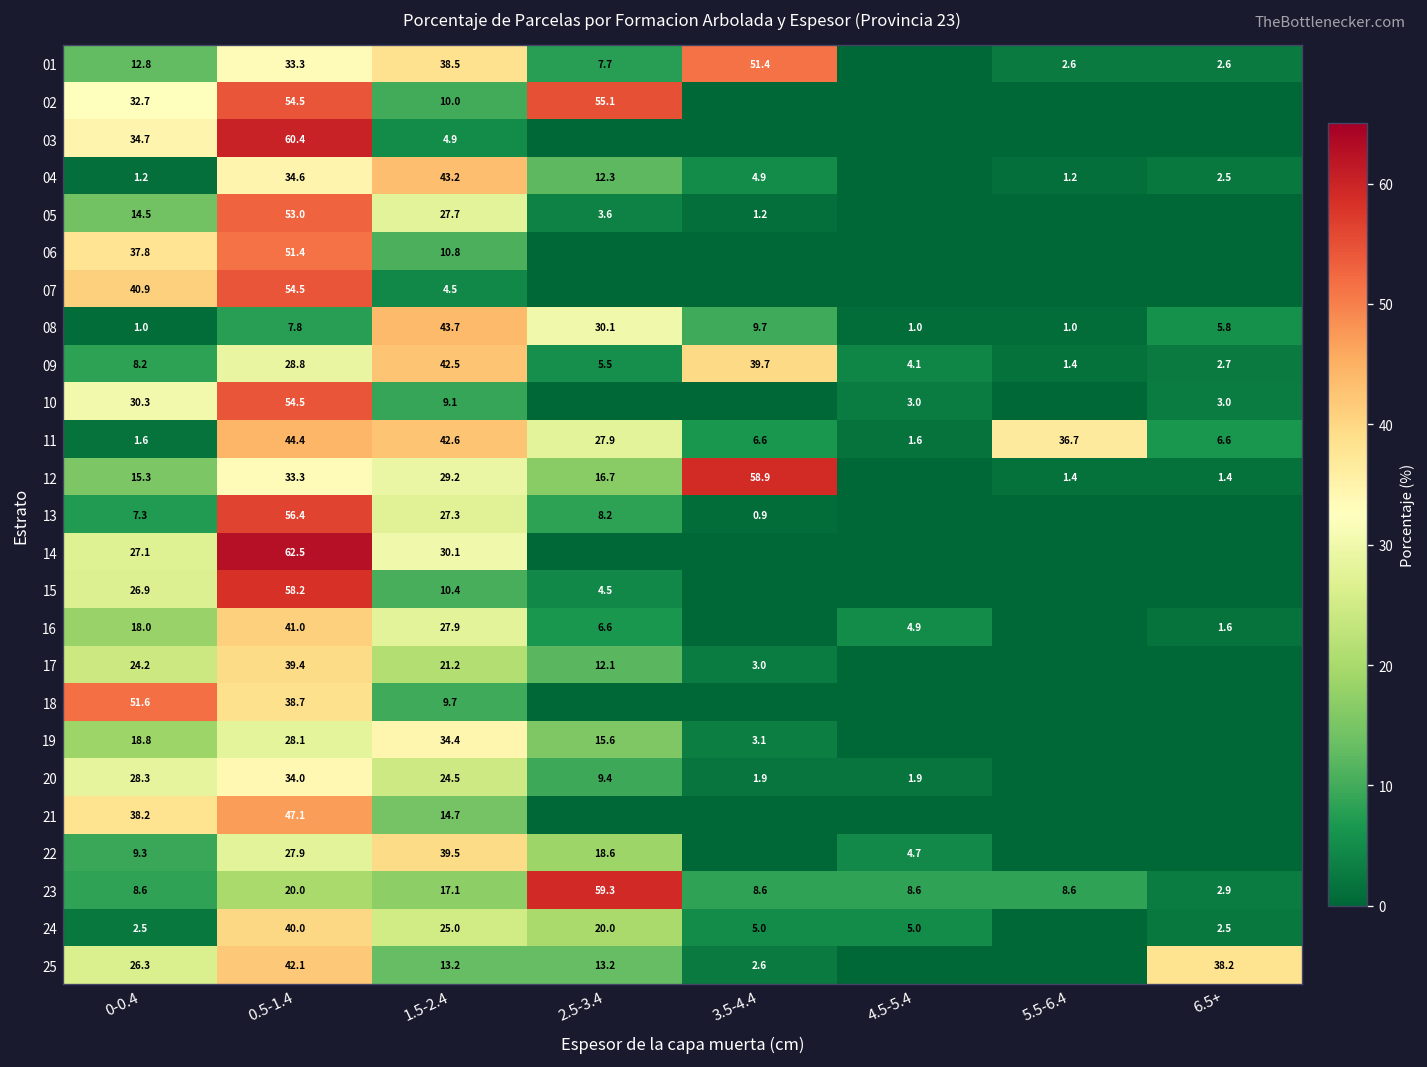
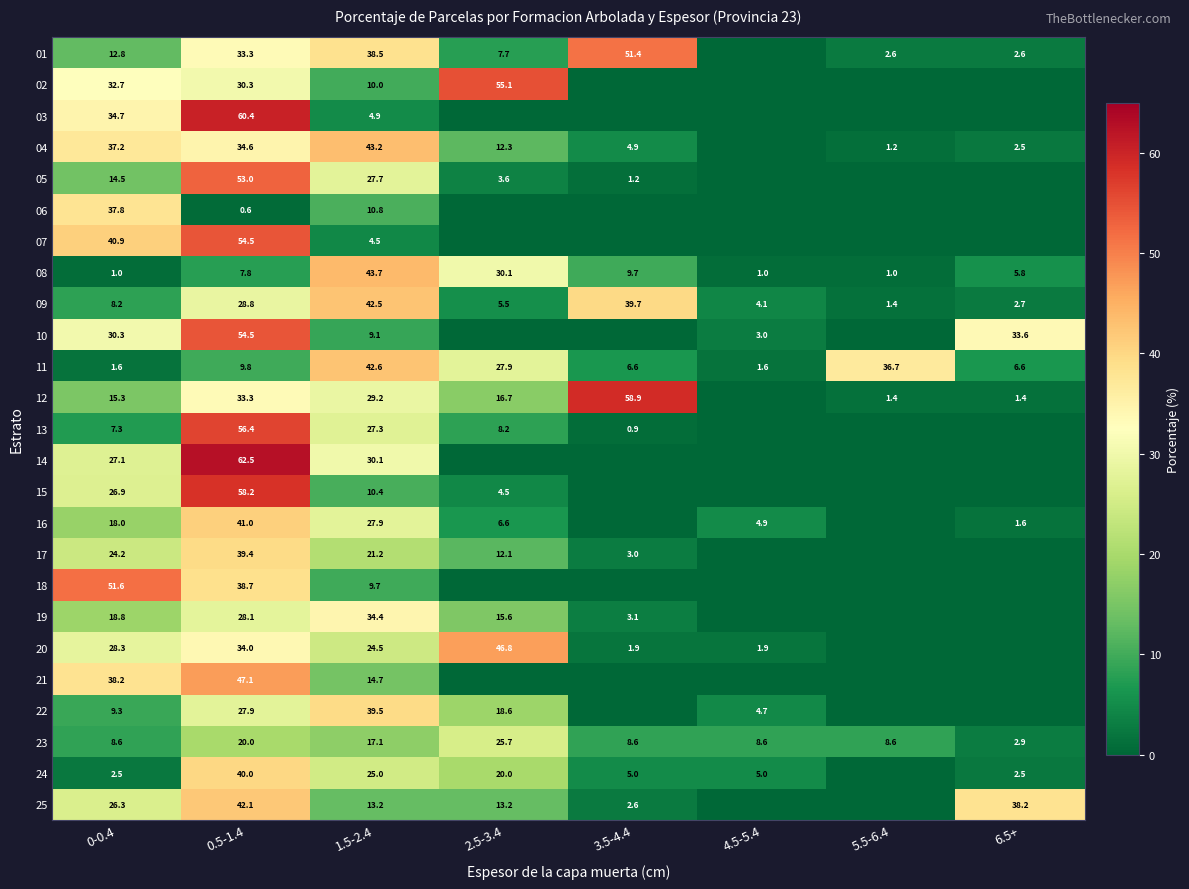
  {
    "01": {
      "0-0.4": 12.8,
      "0.5-1.4": 33.3,
      "1.5-2.4": 38.5,
      "2.5-3.4": 7.7,
      "3.5-4.4": 51.4,
      "5.5-6.4": 2.6,
      "6.5+": 2.6
    },
    "02": {
      "0-0.4": 32.7,
-     "0.5-1.4": 54.5,
+     "0.5-1.4": 30.3,
      "1.5-2.4": 10.0,
      "2.5-3.4": 55.1
    },
    "03": {
      "0-0.4": 34.7,
      "0.5-1.4": 60.4,
      "1.5-2.4": 4.9
    },
    "04": {
-     "0-0.4": 1.2,
+     "0-0.4": 37.2,
      "0.5-1.4": 34.6,
      "1.5-2.4": 43.2,
      "2.5-3.4": 12.3,
      "3.5-4.4": 4.9,
      "5.5-6.4": 1.2,
      "6.5+": 2.5
    },
    "05": {
      "0-0.4": 14.5,
      "0.5-1.4": 53.0,
      "1.5-2.4": 27.7,
      "2.5-3.4": 3.6,
      "3.5-4.4": 1.2
    },
    "06": {
      "0-0.4": 37.8,
-     "0.5-1.4": 51.4,
+     "0.5-1.4": 0.6,
      "1.5-2.4": 10.8
    },
    "07": {
      "0-0.4": 40.9,
      "0.5-1.4": 54.5,
      "1.5-2.4": 4.5
    },
    "08": {
      "0-0.4": 1.0,
      "0.5-1.4": 7.8,
      "1.5-2.4": 43.7,
      "2.5-3.4": 30.1,
      "3.5-4.4": 9.7,
      "4.5-5.4": 1.0,
      "5.5-6.4": 1.0,
      "6.5+": 5.8
    },
    "09": {
      "0-0.4": 8.2,
      "0.5-1.4": 28.8,
      "1.5-2.4": 42.5,
      "2.5-3.4": 5.5,
      "3.5-4.4": 39.7,
      "4.5-5.4": 4.1,
      "5.5-6.4": 1.4,
      "6.5+": 2.7
    },
    "10": {
      "0-0.4": 30.3,
      "0.5-1.4": 54.5,
      "1.5-2.4": 9.1,
      "4.5-5.4": 3.0,
-     "6.5+": 3.0
+     "6.5+": 33.6
    },
    "11": {
      "0-0.4": 1.6,
-     "0.5-1.4": 44.4,
+     "0.5-1.4": 9.8,
      "1.5-2.4": 42.6,
      "2.5-3.4": 27.9,
      "3.5-4.4": 6.6,
      "4.5-5.4": 1.6,
      "5.5-6.4": 36.7,
      "6.5+": 6.6
    },
    "12": {
      "0-0.4": 15.3,
      "0.5-1.4": 33.3,
      "1.5-2.4": 29.2,
      "2.5-3.4": 16.7,
      "3.5-4.4": 58.9,
      "5.5-6.4": 1.4,
      "6.5+": 1.4
    },
    "13": {
      "0-0.4": 7.3,
      "0.5-1.4": 56.4,
      "1.5-2.4": 27.3,
      "2.5-3.4": 8.2,
      "3.5-4.4": 0.9
    },
    "14": {
      "0-0.4": 27.1,
      "0.5-1.4": 62.5,
      "1.5-2.4": 30.1
    },
    "15": {
      "0-0.4": 26.9,
      "0.5-1.4": 58.2,
      "1.5-2.4": 10.4,
      "2.5-3.4": 4.5
    },
    "16": {
      "0-0.4": 18.0,
      "0.5-1.4": 41.0,
      "1.5-2.4": 27.9,
      "2.5-3.4": 6.6,
      "4.5-5.4": 4.9,
      "6.5+": 1.6
    },
    "17": {
      "0-0.4": 24.2,
      "0.5-1.4": 39.4,
      "1.5-2.4": 21.2,
      "2.5-3.4": 12.1,
      "3.5-4.4": 3.0
    },
    "18": {
      "0-0.4": 51.6,
      "0.5-1.4": 38.7,
      "1.5-2.4": 9.7
    },
    "19": {
      "0-0.4": 18.8,
      "0.5-1.4": 28.1,
      "1.5-2.4": 34.4,
      "2.5-3.4": 15.6,
      "3.5-4.4": 3.1
    },
    "20": {
      "0-0.4": 28.3,
      "0.5-1.4": 34.0,
      "1.5-2.4": 24.5,
-     "2.5-3.4": 9.4,
+     "2.5-3.4": 46.8,
      "3.5-4.4": 1.9,
      "4.5-5.4": 1.9
    },
    "21": {
      "0-0.4": 38.2,
      "0.5-1.4": 47.1,
      "1.5-2.4": 14.7
    },
    "22": {
      "0-0.4": 9.3,
      "0.5-1.4": 27.9,
      "1.5-2.4": 39.5,
      "2.5-3.4": 18.6,
      "4.5-5.4": 4.7
    },
    "23": {
      "0-0.4": 8.6,
      "0.5-1.4": 20.0,
      "1.5-2.4": 17.1,
-     "2.5-3.4": 59.3,
+     "2.5-3.4": 25.7,
      "3.5-4.4": 8.6,
      "4.5-5.4": 8.6,
      "5.5-6.4": 8.6,
      "6.5+": 2.9
    },
    "24": {
      "0-0.4": 2.5,
      "0.5-1.4": 40.0,
      "1.5-2.4": 25.0,
      "2.5-3.4": 20.0,
      "3.5-4.4": 5.0,
      "4.5-5.4": 5.0,
      "6.5+": 2.5
    },
    "25": {
      "0-0.4": 26.3,
      "0.5-1.4": 42.1,
      "1.5-2.4": 13.2,
      "2.5-3.4": 13.2,
      "3.5-4.4": 2.6,
      "6.5+": 38.2
    }
  }
